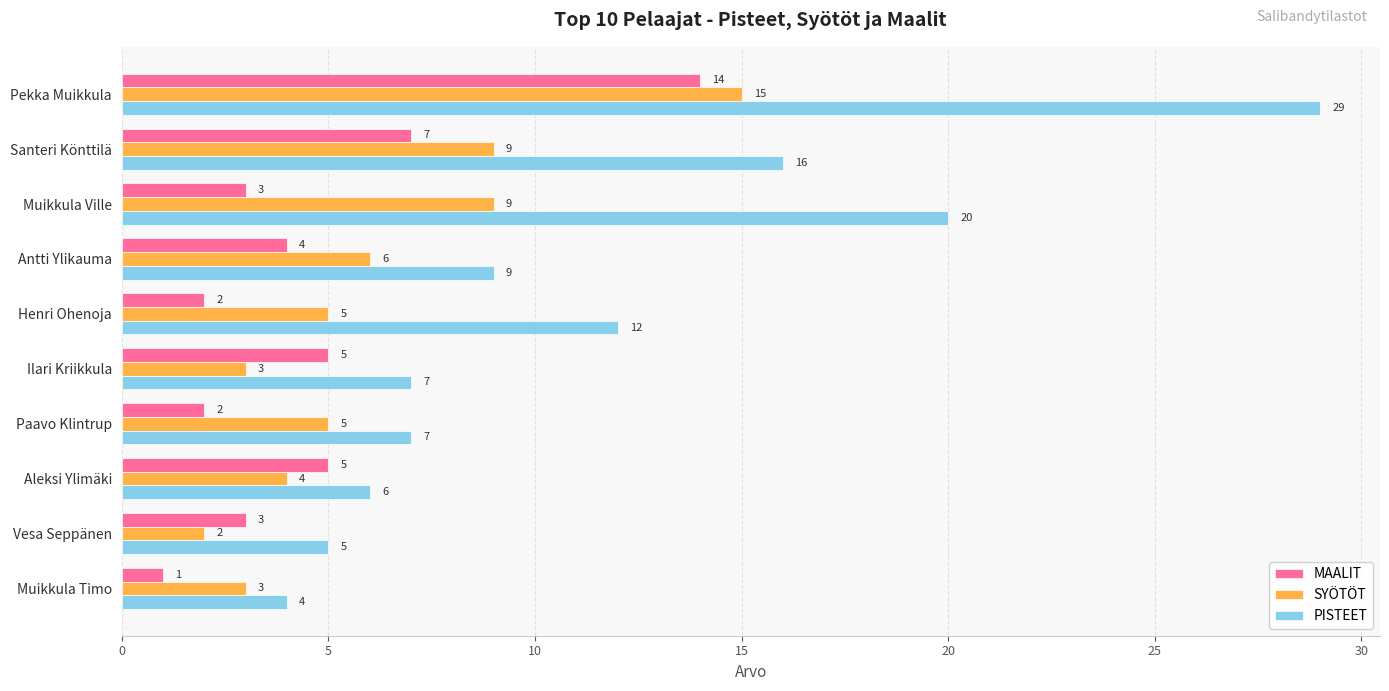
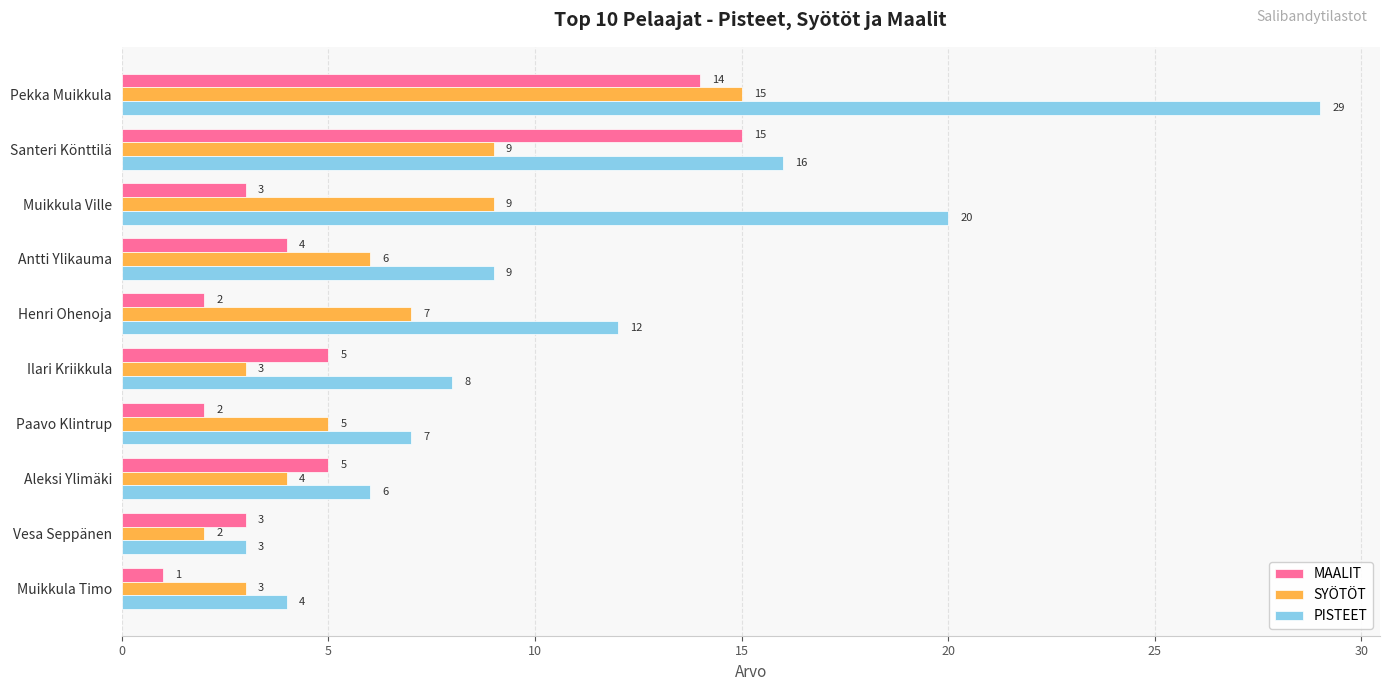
  {
    "MAALIT": {
      "Pekka Muikkula": 14,
-     "Santeri Könttilä": 7,
+     "Santeri Könttilä": 15,
      "Muikkula Ville": 3,
      "Antti Ylikauma": 4,
      "Henri Ohenoja": 2,
      "Ilari Kriikkula": 5,
      "Paavo Klintrup": 2,
      "Aleksi Ylimäki": 5,
      "Vesa Seppänen": 3,
      "Muikkula Timo": 1
    },
    "SYÖTÖT": {
      "Pekka Muikkula": 15,
      "Santeri Könttilä": 9,
      "Muikkula Ville": 9,
      "Antti Ylikauma": 6,
-     "Henri Ohenoja": 5,
+     "Henri Ohenoja": 7,
      "Ilari Kriikkula": 3,
      "Paavo Klintrup": 5,
      "Aleksi Ylimäki": 4,
      "Vesa Seppänen": 2,
      "Muikkula Timo": 3
    },
    "PISTEET": {
      "Pekka Muikkula": 29,
      "Santeri Könttilä": 16,
      "Muikkula Ville": 20,
      "Antti Ylikauma": 9,
      "Henri Ohenoja": 12,
-     "Ilari Kriikkula": 7,
+     "Ilari Kriikkula": 8,
      "Paavo Klintrup": 7,
      "Aleksi Ylimäki": 6,
-     "Vesa Seppänen": 5,
+     "Vesa Seppänen": 3,
      "Muikkula Timo": 4
    }
  }
